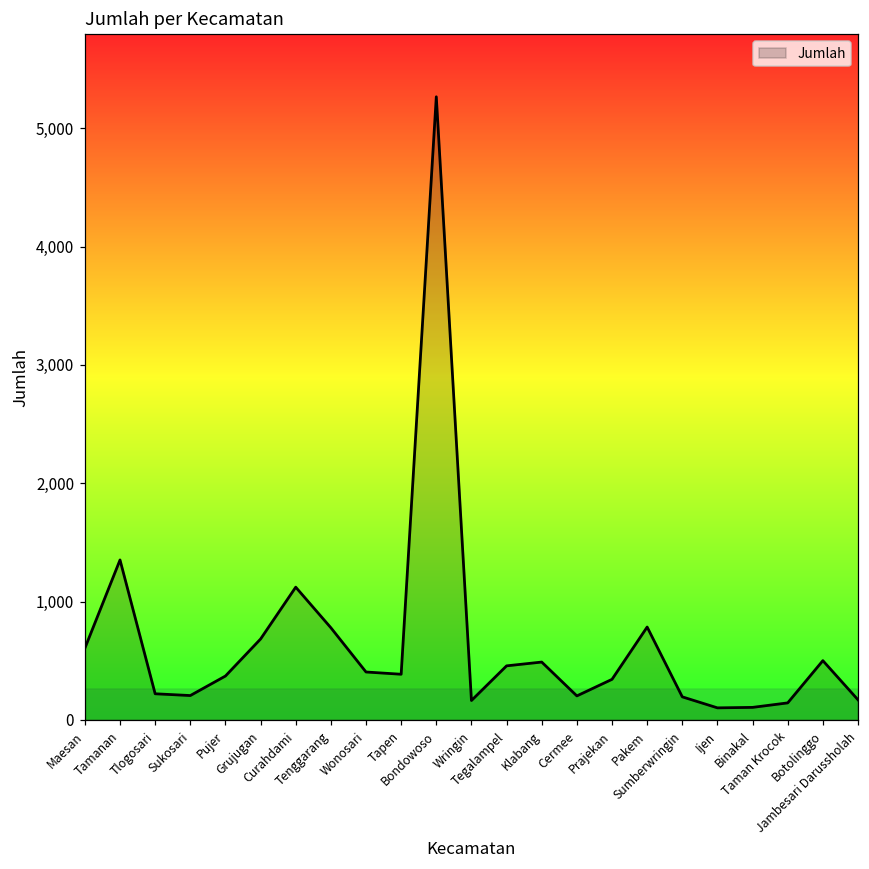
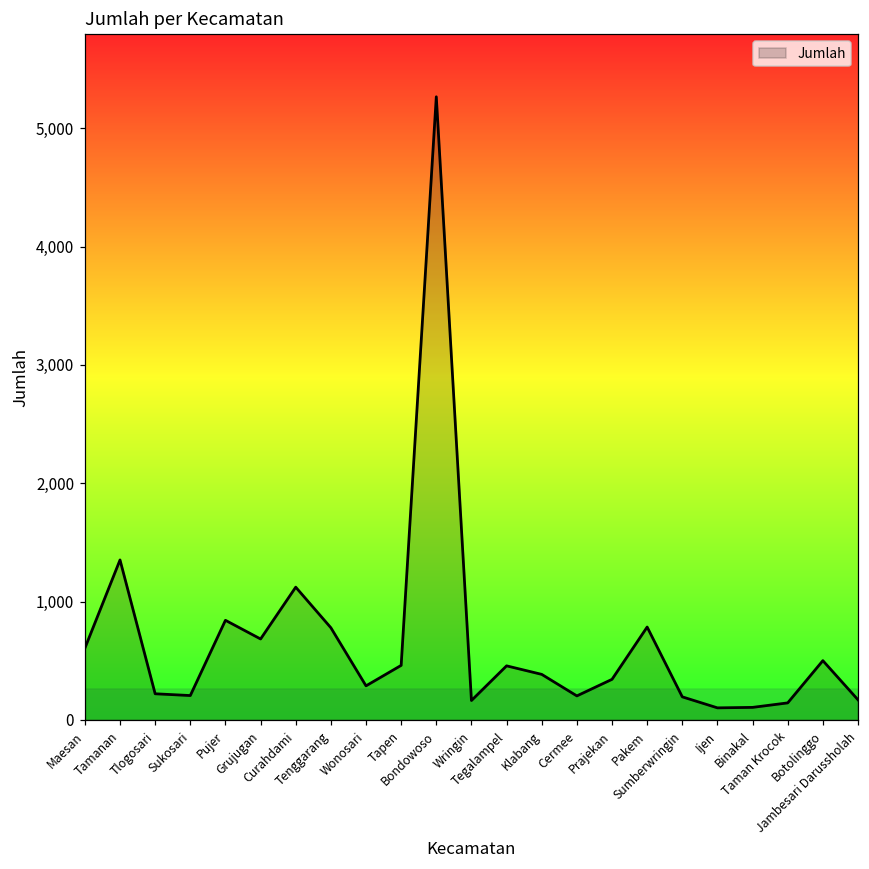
  {
    "Maesan": "610",
    "Tamanan": "1,350",
-   "Pujer": "370",
+   "Pujer": "840",
    "Grujugan": "680",
    "Curahdami": "1,120",
    "Tenggarang": "780",
-   "Wonosari": "410",
-   "Tapen": "390",
+   "Wonosari": "290",
+   "Tapen": "460",
    "Bondowoso": "5,270",
    "Tegalampel": "460",
-   "Klabang": "490",
+   "Klabang": "390",
    "Prajekan": "340",
    "Pakem": "790",
    "Botolinggo": "500"
  }
